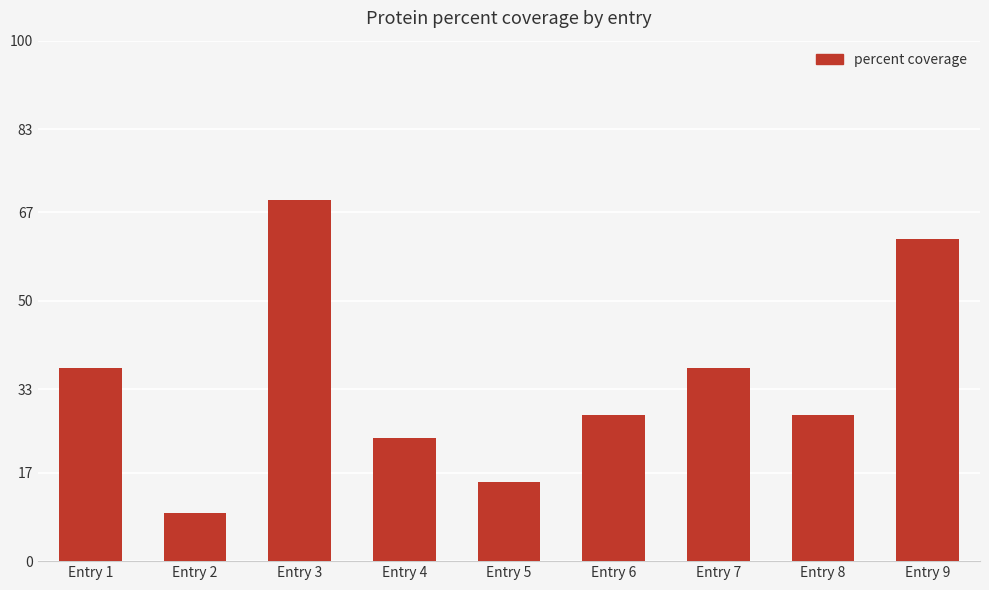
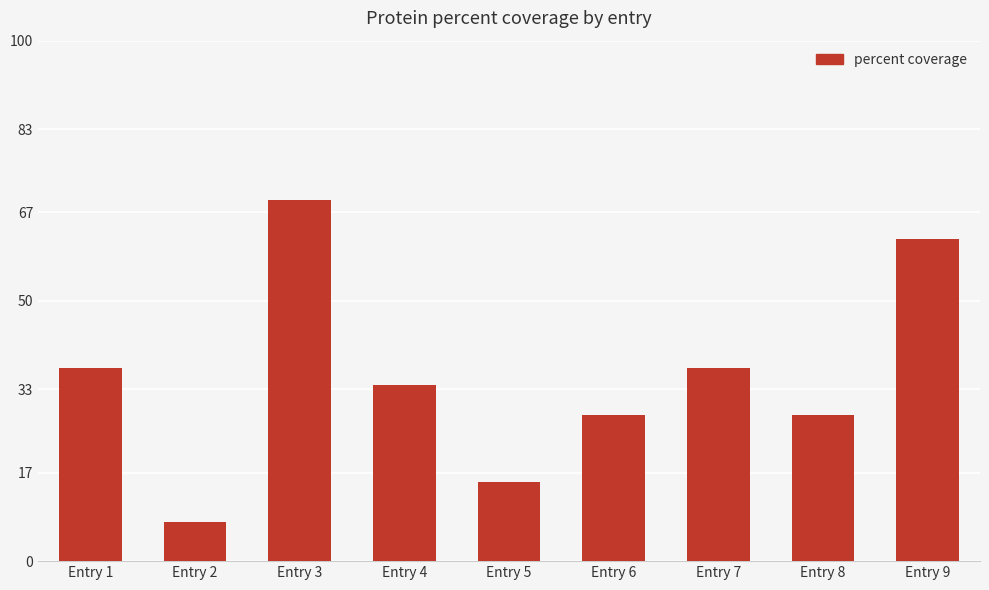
  {
    "Entry 1": 37,
-   "Entry 2": 9,
+   "Entry 2": 8,
    "Entry 3": 69,
-   "Entry 4": 24,
+   "Entry 4": 34,
    "Entry 5": 15,
    "Entry 6": 28,
    "Entry 7": 37,
    "Entry 8": 28,
    "Entry 9": 62
  }
